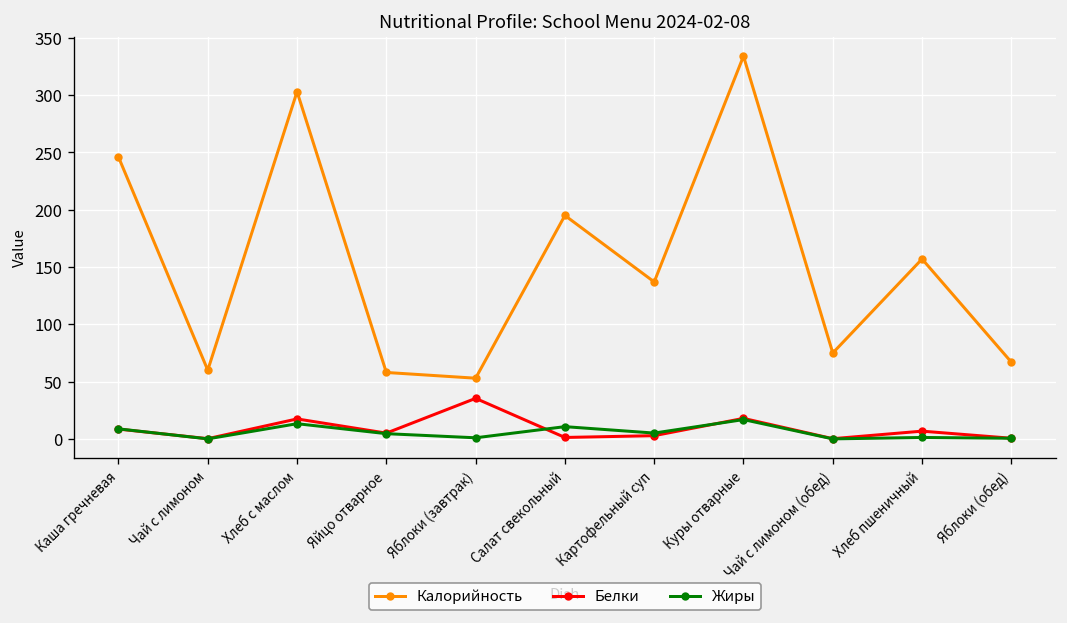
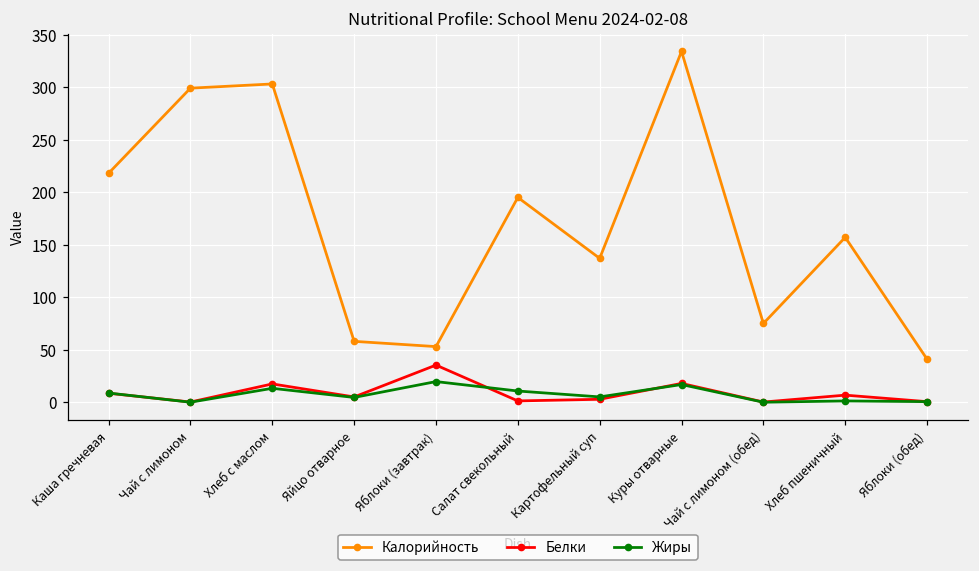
  {
    "Калорийность": {
-     "Каша гречневая": 250,
-     "Чай с лимоном": 60,
+     "Каша гречневая": 220,
+     "Чай с лимоном": 300,
      "Хлеб с маслом": 300,
      "Яйцо отварное": 60,
      "Яблоки (завтрак)": 50,
      "Салат свекольный": 200,
      "Картофельный суп": 140,
      "Куры отварные": 330,
      "Чай с лимоном (обед)": 80,
      "Хлеб пшеничный": 160,
-     "Яблоки (обед)": 70
+     "Яблоки (обед)": 40
    },
    "Белки": {
      "Хлеб с маслом": 20,
      "Яблоки (завтрак)": 40,
      "Салат свекольный": 0,
      "Хлеб пшеничный": 10
    },
    "Жиры": {
      "Хлеб с маслом": 10,
-     "Яблоки (завтрак)": 0,
+     "Яблоки (завтрак)": 20,
      "Салат свекольный": 10,
      "Хлеб пшеничный": 0
    }
  }
